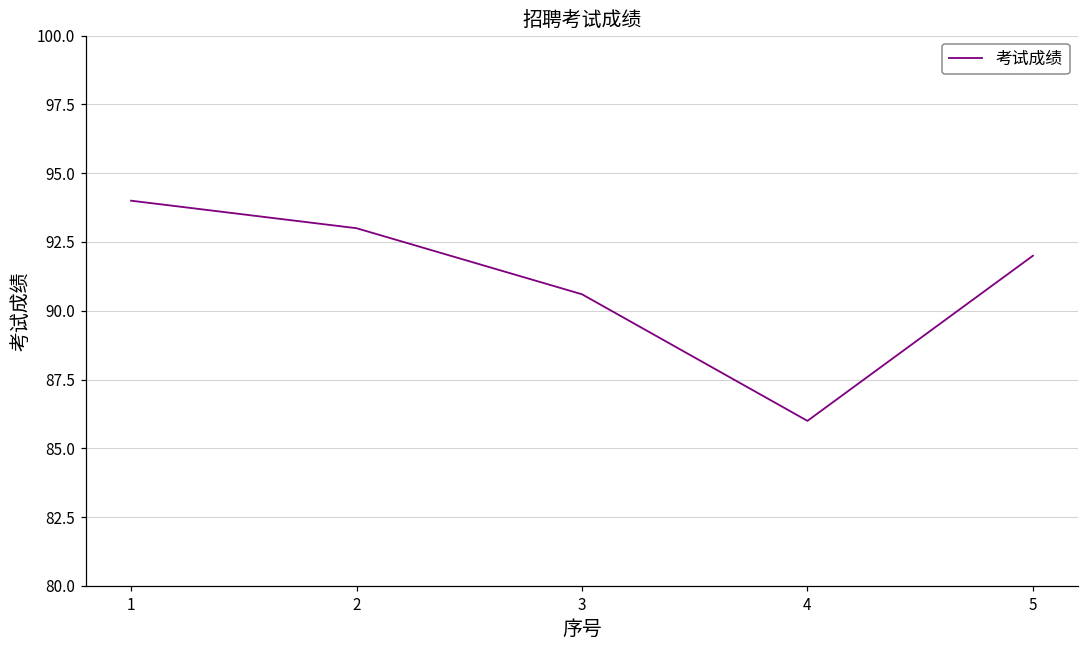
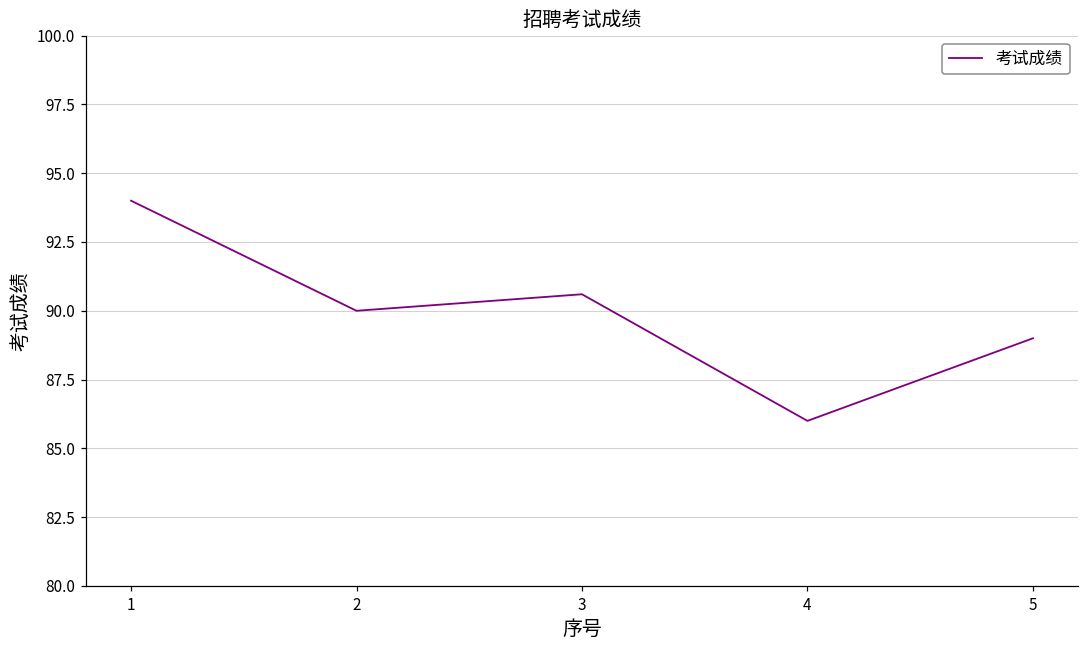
  {
    "1": 94,
-   "2": 93,
+   "2": 90,
    "3": 90.6,
    "4": 86,
-   "5": 92
+   "5": 89
  }
